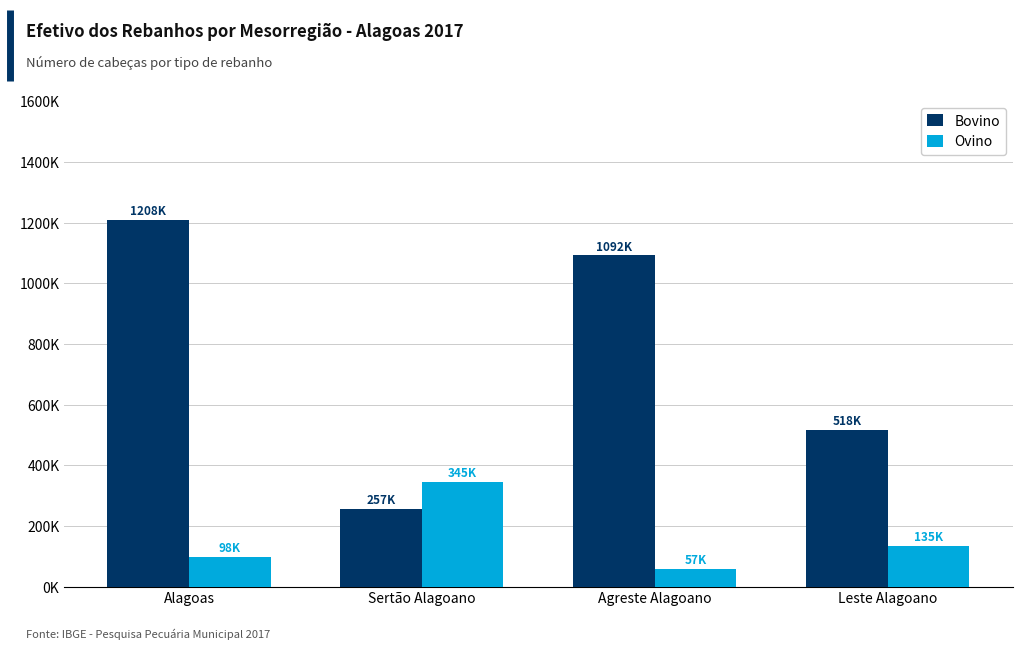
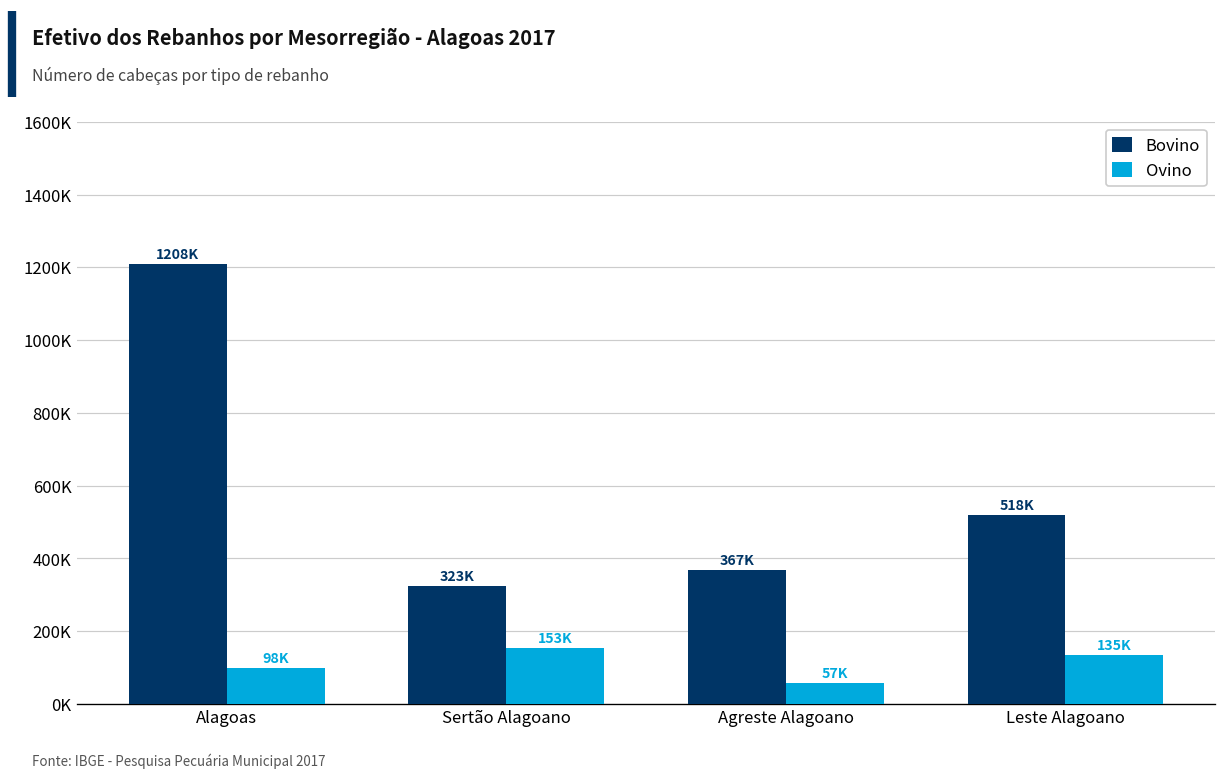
  {
    "Bovino": {
      "Alagoas": "1208K",
-     "Sertão Alagoano": "257K",
-     "Agreste Alagoano": "1092K",
+     "Sertão Alagoano": "323K",
+     "Agreste Alagoano": "367K",
      "Leste Alagoano": "518K"
    },
    "Ovino": {
      "Alagoas": "98K",
-     "Sertão Alagoano": "345K",
+     "Sertão Alagoano": "153K",
      "Agreste Alagoano": "57K",
      "Leste Alagoano": "135K"
    }
  }
